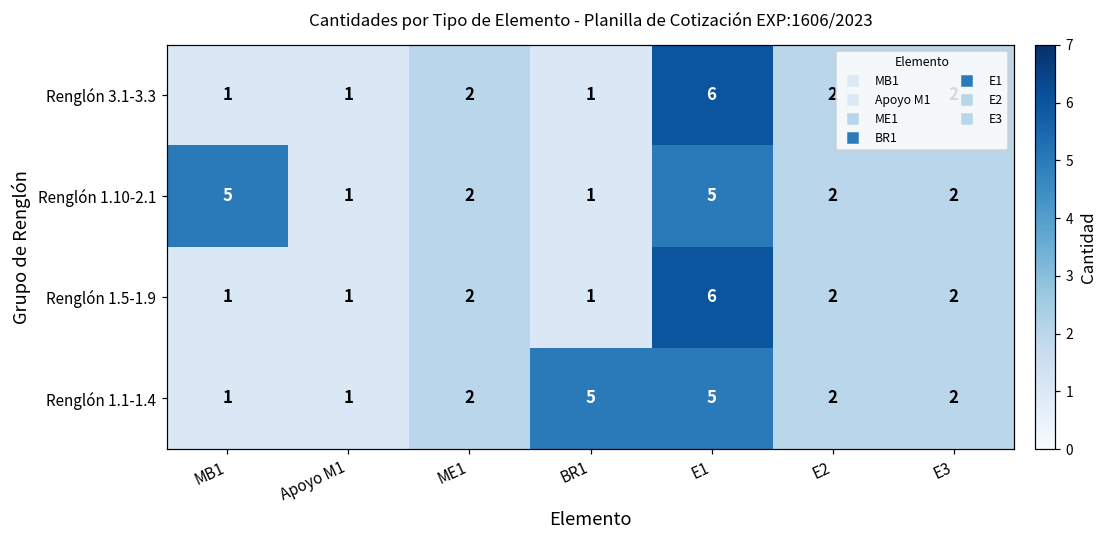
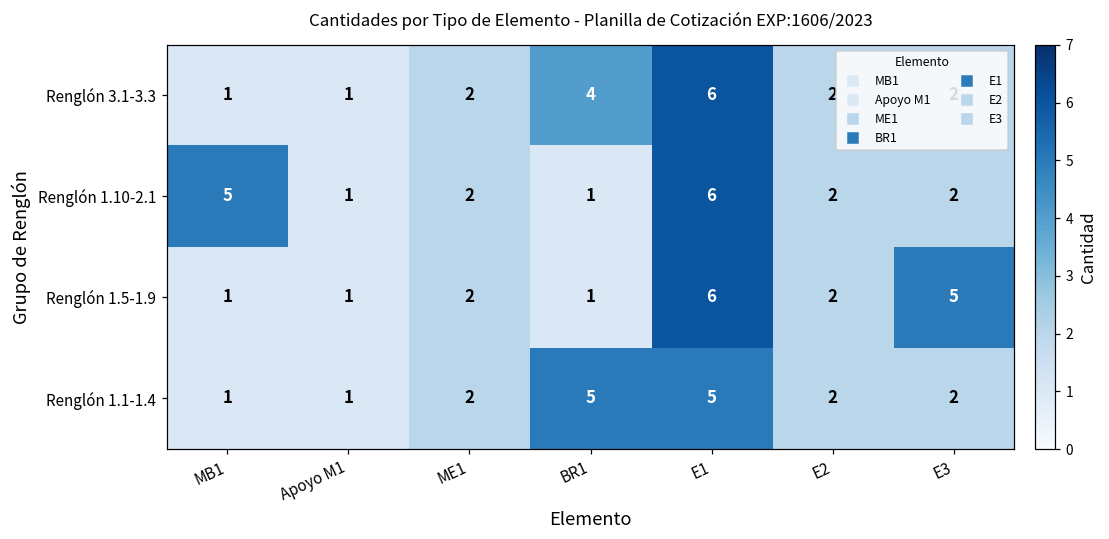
  {
    "Renglón 3.1-3.3": {
      "MB1": 1,
      "Apoyo M1": 1,
      "ME1": 2,
-     "BR1": 1,
+     "BR1": 4,
      "E1": 6
    },
    "Renglón 1.10-2.1": {
      "MB1": 5,
      "Apoyo M1": 1,
      "ME1": 2,
      "BR1": 1,
-     "E1": 5,
+     "E1": 6,
      "E2": 2,
      "E3": 2
    },
    "Renglón 1.5-1.9": {
      "MB1": 1,
      "Apoyo M1": 1,
      "ME1": 2,
      "BR1": 1,
      "E1": 6,
      "E2": 2,
-     "E3": 2
+     "E3": 5
    },
    "Renglón 1.1-1.4": {
      "MB1": 1,
      "Apoyo M1": 1,
      "ME1": 2,
      "BR1": 5,
      "E1": 5,
      "E2": 2,
      "E3": 2
    }
  }
